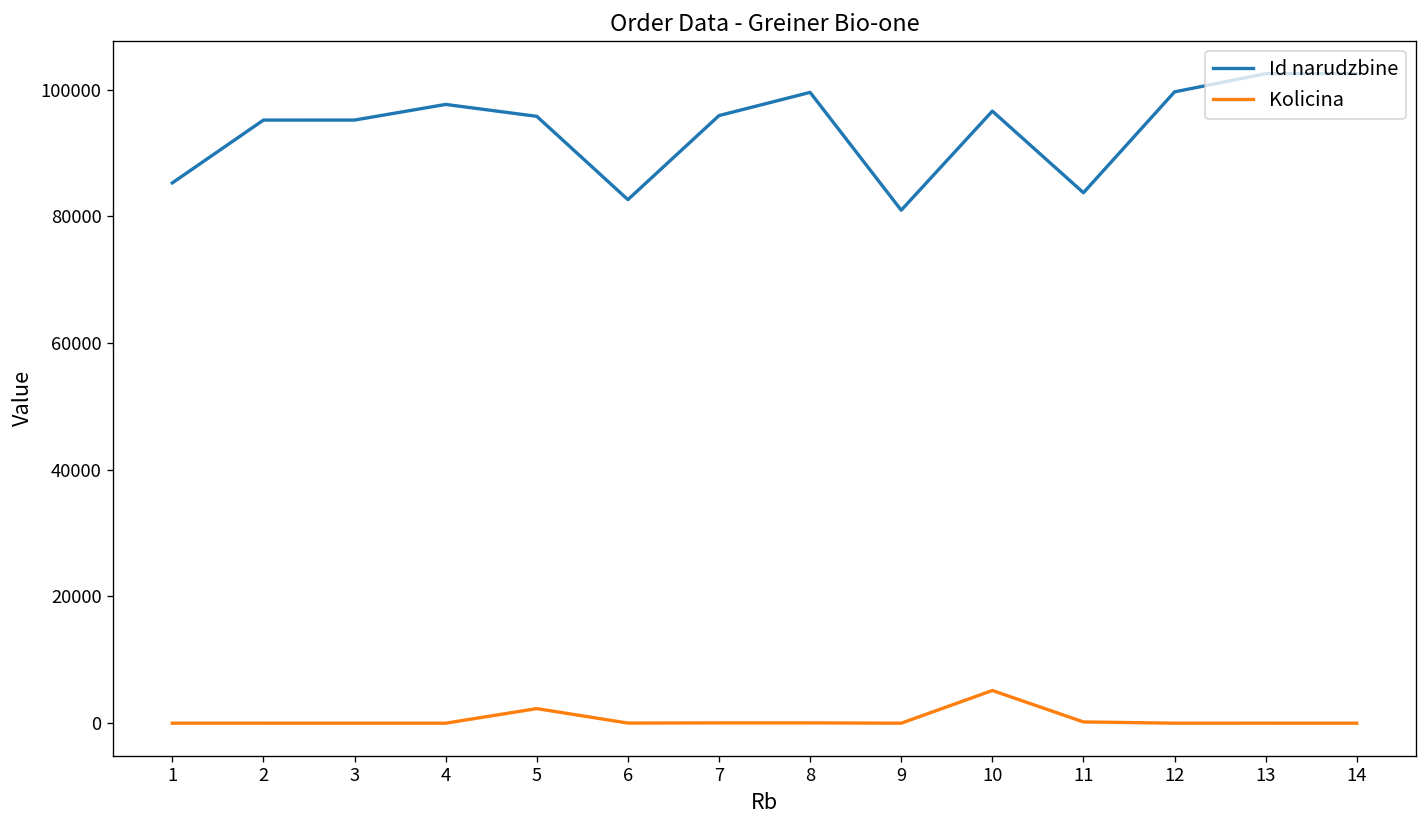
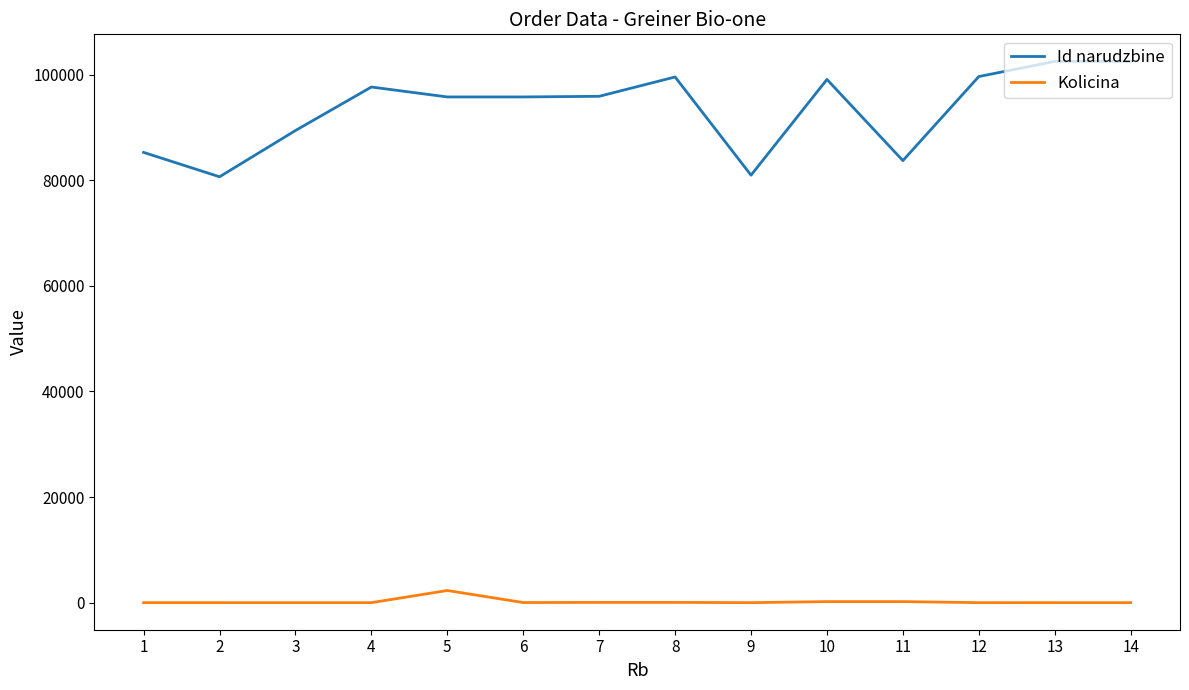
  {
    "Id narudzbine": {
      "1": 85000,
-     "2": 95000,
-     "3": 95000,
+     "2": 81000,
+     "3": 89000,
      "4": 98000,
      "5": 96000,
-     "6": 83000,
+     "6": 96000,
      "7": 96000,
      "8": 100000,
      "9": 81000,
-     "10": 97000,
+     "10": 99000,
      "11": 84000,
      "12": 100000
    },
    "Kolicina": {
      "1": 0,
      "2": 0,
      "3": 0,
      "4": 0,
      "5": 2000,
      "6": 0,
      "7": 0,
      "8": 0,
      "9": 0,
-     "10": 5000,
+     "10": 0,
      "11": 0,
      "12": 0,
      "13": 0,
      "14": 0
    }
  }
